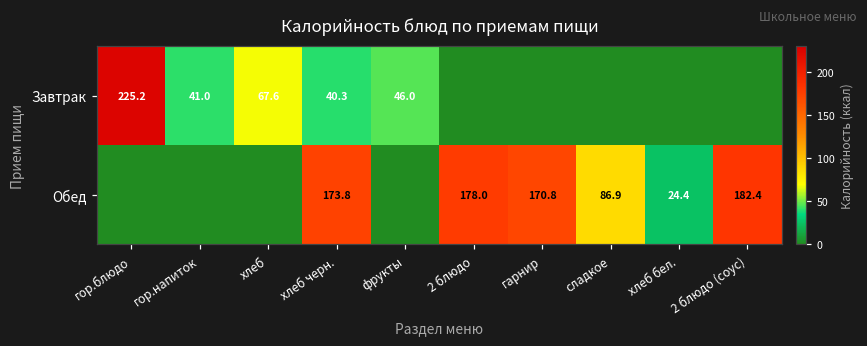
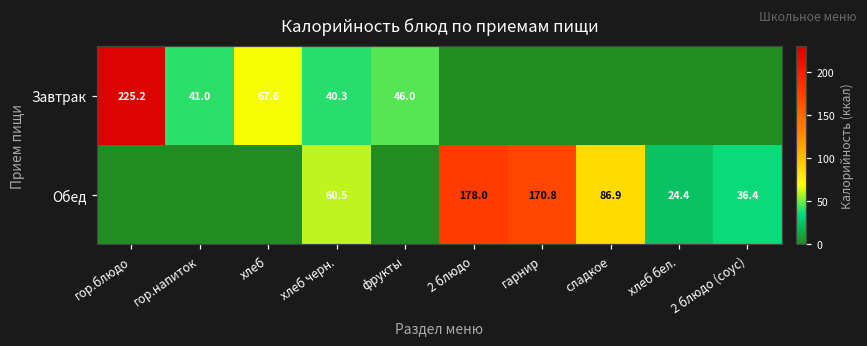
  {
    "Завтрак": {
      "гор.блюдо": 225.2,
      "гор.напиток": 41.0,
      "хлеб": 67.6,
      "хлеб черн.": 40.3,
      "фрукты": 46.0
    },
    "Обед": {
-     "хлеб черн.": 173.8,
+     "хлеб черн.": 60.5,
      "2 блюдо": 178.0,
      "гарнир": 170.8,
      "сладкое": 86.9,
      "хлеб бел.": 24.4,
-     "2 блюдо (соус)": 182.4
+     "2 блюдо (соус)": 36.4
    }
  }
